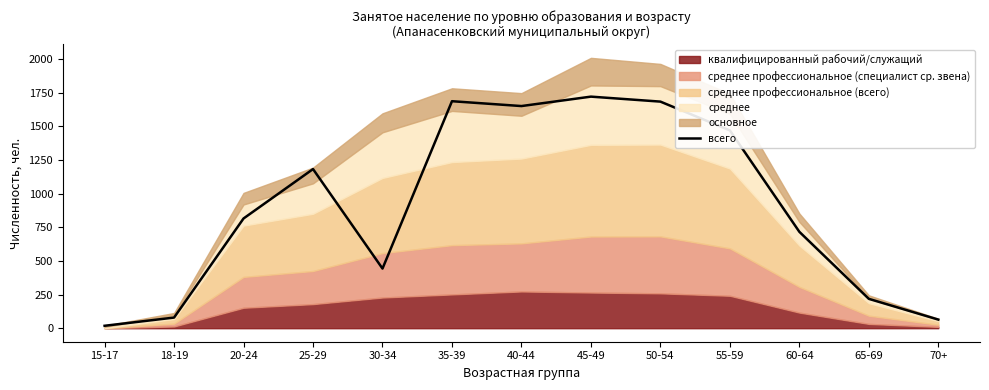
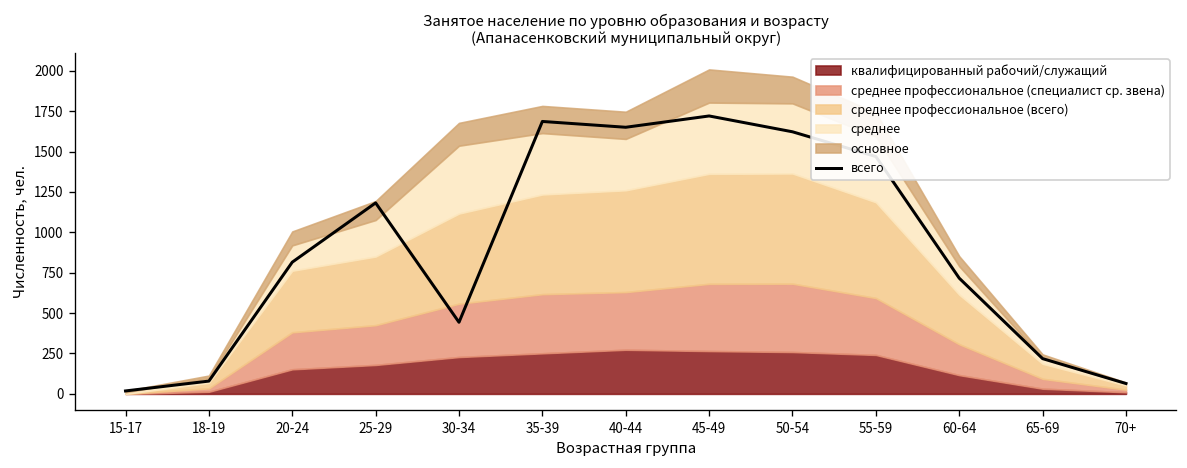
  {
    "всего": {
      "20-24": 820,
      "30-34": 440,
      "35-39": 1690,
      "40-44": 1650,
      "45-49": 1720,
-     "50-54": 1680,
+     "50-54": 1620,
      "60-64": 720
    },
    "квалифицированный рабочий/служащий": {
      "20-24": 150,
      "25-29": 180,
      "30-34": 230,
      "35-39": 250,
      "40-44": 270,
      "45-49": 270,
      "50-54": 260,
      "55-59": 240,
      "60-64": 120,
      "65-69": 30
    },
    "среднее": {
      "20-24": 160,
      "25-29": 230,
-     "30-34": 340,
+     "30-34": 420,
      "35-39": 380,
      "40-44": 320,
      "45-49": 440,
      "50-54": 430,
      "60-64": 180
    }
  }
